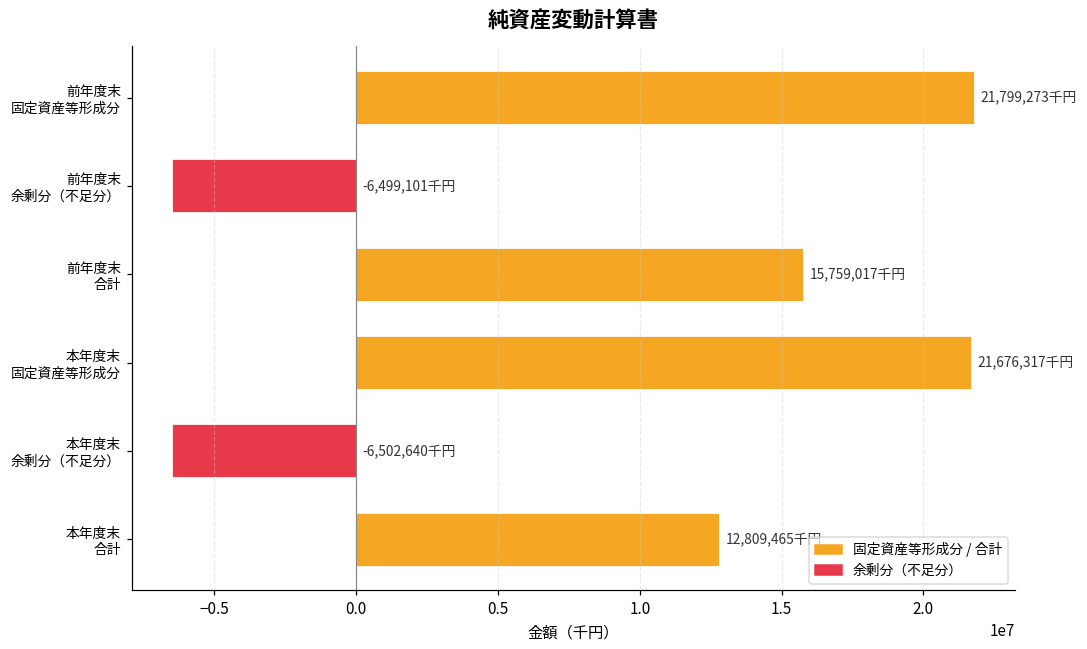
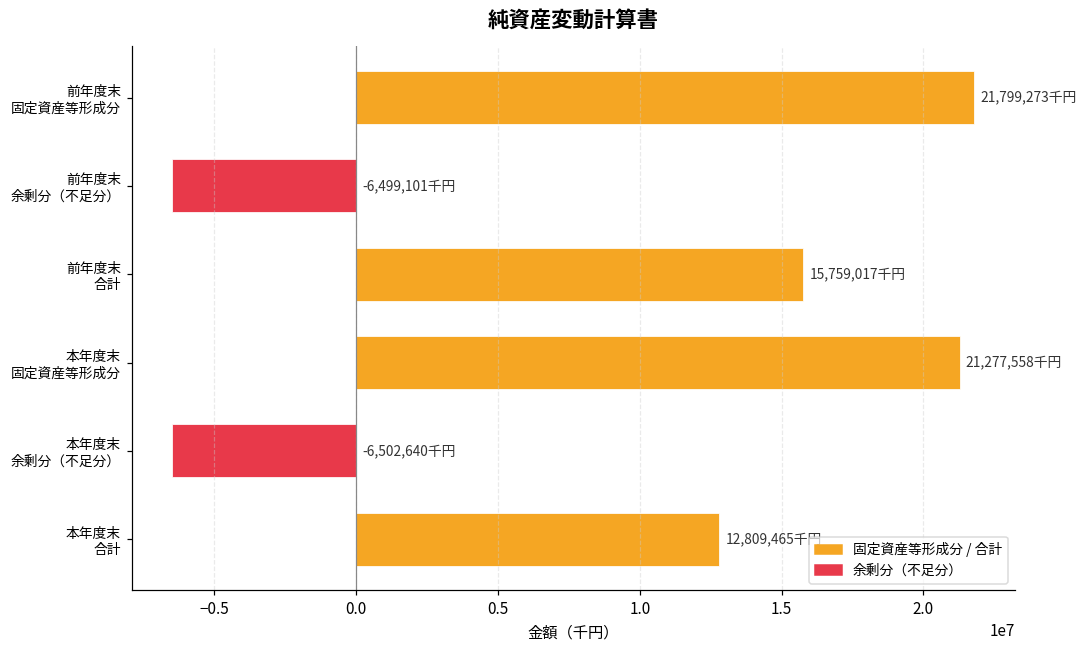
  {
    "前年度末 固定資産等形成分": "21,799,273",
    "前年度末 合計": "15,759,017",
-   "本年度末 固定資産等形成分": "21,676,317"
+   "本年度末 固定資産等形成分": "21,277,558"
  }
